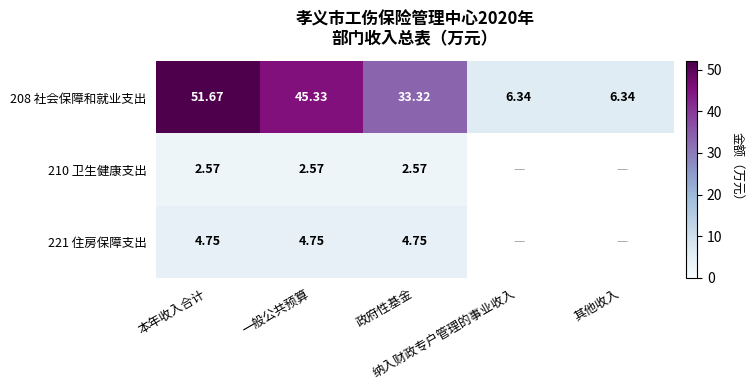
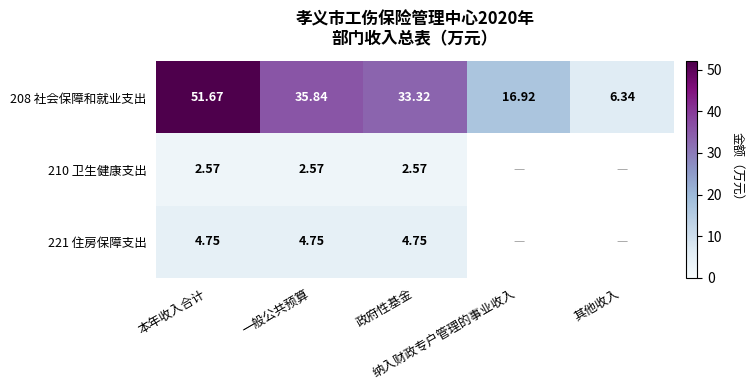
  {
    "208 社会保障和就业支出": {
      "本年收入合计": 51.67,
-     "一般公共预算": 45.33,
+     "一般公共预算": 35.84,
      "政府性基金": 33.32,
-     "纳入财政专户管理的事业收入": 6.34,
+     "纳入财政专户管理的事业收入": 16.92,
      "其他收入": 6.34
    },
    "210 卫生健康支出": {
      "本年收入合计": 2.57,
      "一般公共预算": 2.57,
      "政府性基金": 2.57
    },
    "221 住房保障支出": {
      "本年收入合计": 4.75,
      "一般公共预算": 4.75,
      "政府性基金": 4.75
    }
  }
